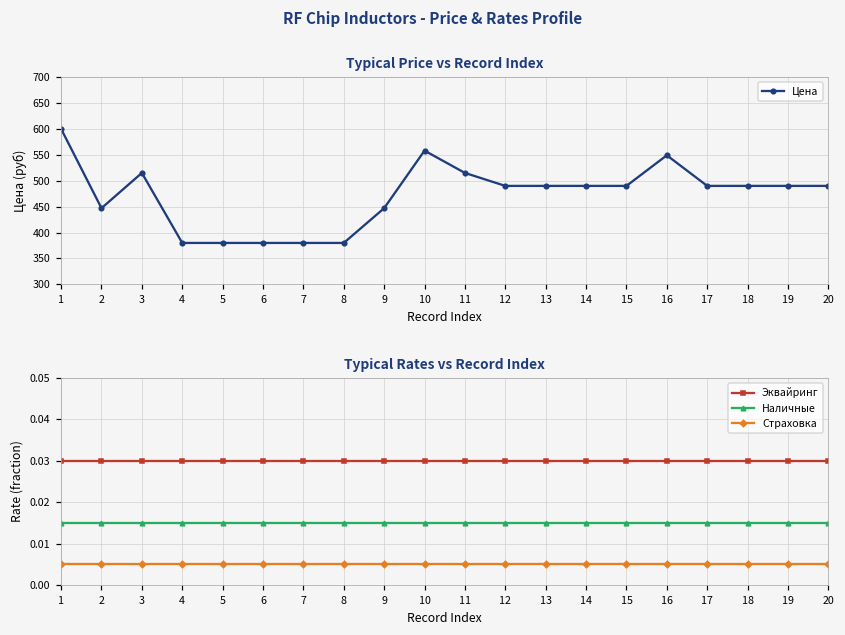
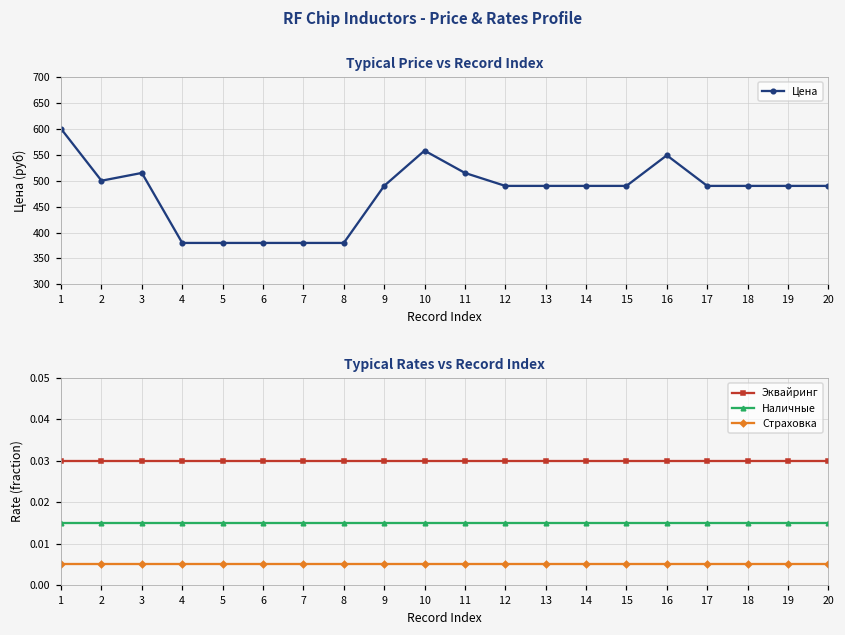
  {
    "Typical Price vs Record Index": {
      "1": 600,
-     "2": 450,
+     "2": 500,
      "3": 520,
      "4": 380,
      "5": 380,
      "6": 380,
      "7": 380,
      "8": 380,
-     "9": 450,
+     "9": 490,
      "10": 560,
      "11": 520,
      "12": 490,
      "13": 490,
      "14": 490,
      "15": 490,
      "16": 550,
      "17": 490,
      "18": 490,
      "19": 490,
      "20": 490
    },
    "Typical Rates vs Record Index": {
      "Эквайринг": {
        "1": 0.030,
        "2": 0.030,
        "3": 0.030,
        "4": 0.030,
        "5": 0.030,
        "6": 0.030,
        "7": 0.030,
        "8": 0.030,
        "9": 0.030,
        "10": 0.030,
        "11": 0.030,
        "12": 0.030,
        "13": 0.030,
        "14": 0.030,
        "15": 0.030,
        "16": 0.030,
        "17": 0.030,
        "18": 0.030,
        "19": 0.030,
        "20": 0.030
      },
      "Наличные": {
        "1": 0.015,
        "2": 0.015,
        "3": 0.015,
        "4": 0.015,
        "5": 0.015,
        "6": 0.015,
        "7": 0.015,
        "8": 0.015,
        "9": 0.015,
        "10": 0.015,
        "11": 0.015,
        "12": 0.015,
        "13": 0.015,
        "14": 0.015,
        "15": 0.015,
        "16": 0.015,
        "17": 0.015,
        "18": 0.015,
        "19": 0.015,
        "20": 0.015
      },
      "Страховка": {
        "1": 0.005,
        "2": 0.005,
        "3": 0.005,
        "4": 0.005,
        "5": 0.005,
        "6": 0.005,
        "7": 0.005,
        "8": 0.005,
        "9": 0.005,
        "10": 0.005,
        "11": 0.005,
        "12": 0.005,
        "13": 0.005,
        "14": 0.005,
        "15": 0.005,
        "16": 0.005,
        "17": 0.005,
        "18": 0.005,
        "19": 0.005,
        "20": 0.005
      }
    }
  }
